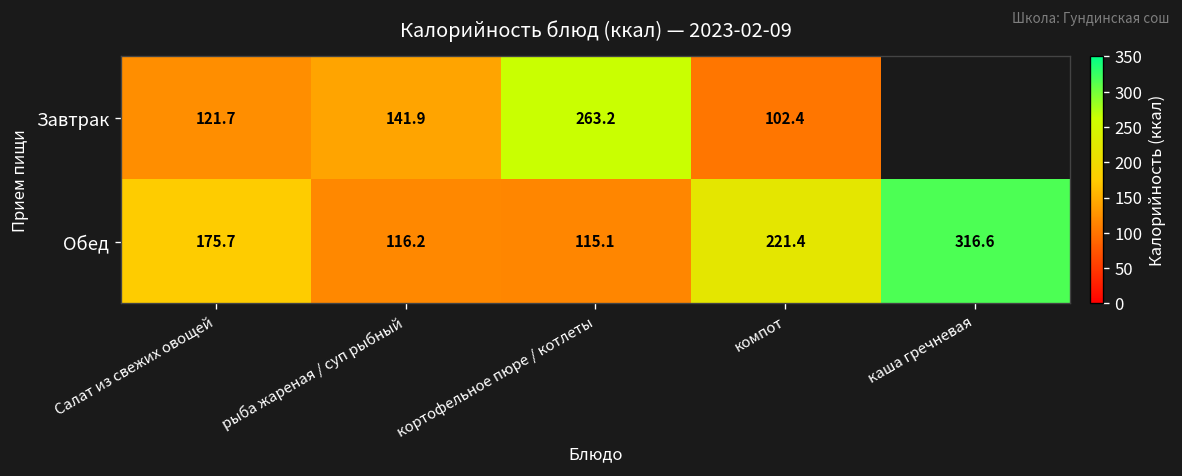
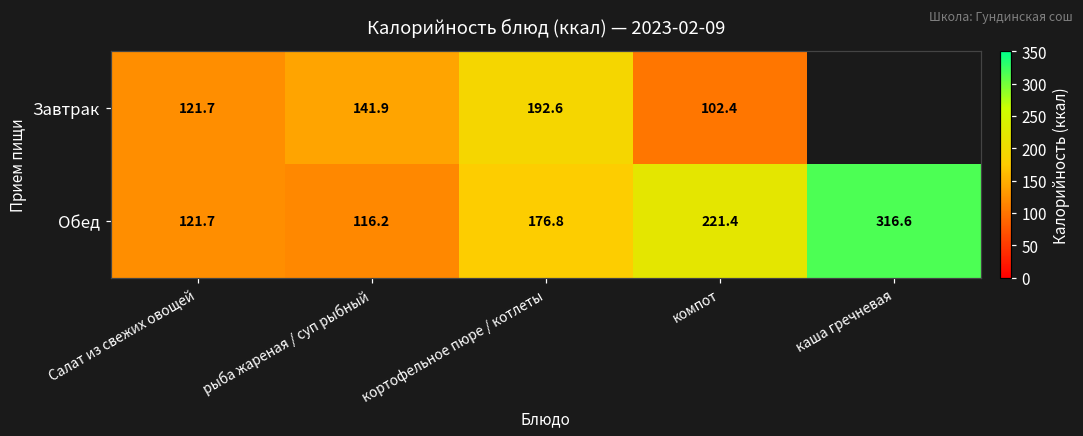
  {
    "Завтрак": {
      "Салат из свежих овощей": 121.7,
      "рыба жареная / суп рыбный": 141.9,
-     "кортофельное пюре / котлеты": 263.2,
+     "кортофельное пюре / котлеты": 192.6,
      "компот": 102.4
    },
    "Обед": {
-     "Салат из свежих овощей": 175.7,
+     "Салат из свежих овощей": 121.7,
      "рыба жареная / суп рыбный": 116.2,
-     "кортофельное пюре / котлеты": 115.1,
+     "кортофельное пюре / котлеты": 176.8,
      "компот": 221.4,
      "каша гречневая": 316.6
    }
  }
